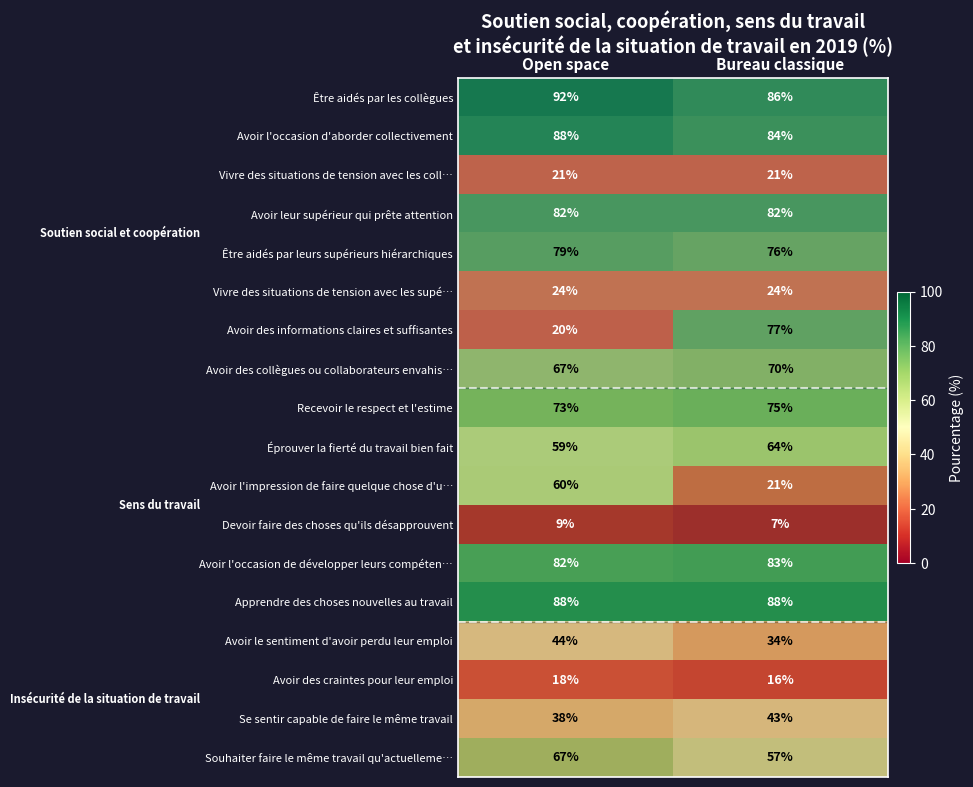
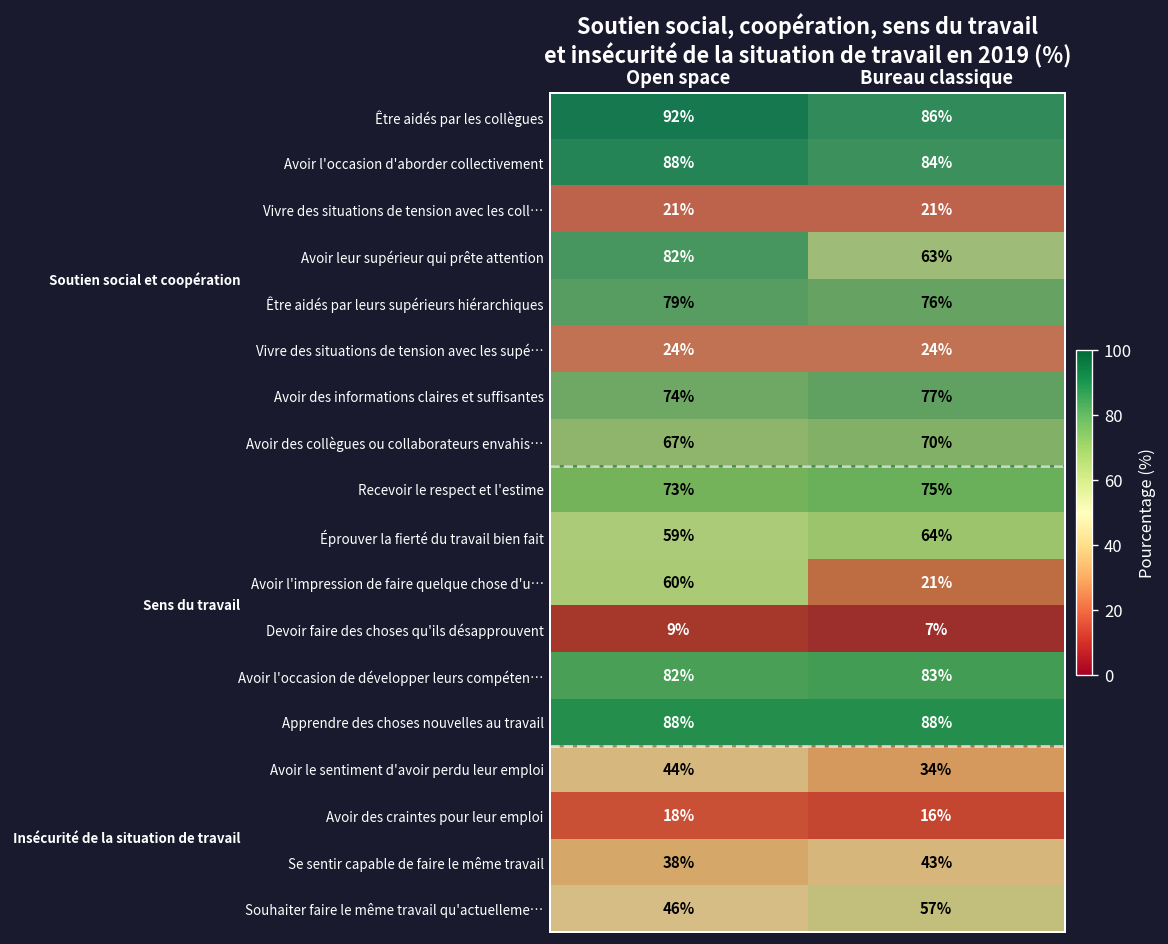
  {
    "Être aidés par les collègues": {
      "Open space": "92%",
      "Bureau classique": "86%"
    },
    "Avoir l'occasion d'aborder collectivement": {
      "Open space": "88%",
      "Bureau classique": "84%"
    },
    "Vivre des situations de tension avec les coll…": {
      "Open space": "21%",
      "Bureau classique": "21%"
    },
    "Avoir leur supérieur qui prête attention": {
      "Open space": "82%",
-     "Bureau classique": "82%"
+     "Bureau classique": "63%"
    },
    "Être aidés par leurs supérieurs hiérarchiques": {
      "Open space": "79%",
      "Bureau classique": "76%"
    },
    "Vivre des situations de tension avec les supé…": {
      "Open space": "24%",
      "Bureau classique": "24%"
    },
    "Avoir des informations claires et suffisantes": {
-     "Open space": "20%",
+     "Open space": "74%",
      "Bureau classique": "77%"
    },
    "Avoir des collègues ou collaborateurs envahis…": {
      "Open space": "67%",
      "Bureau classique": "70%"
    },
    "Recevoir le respect et l'estime": {
      "Open space": "73%",
      "Bureau classique": "75%"
    },
    "Éprouver la fierté du travail bien fait": {
      "Open space": "59%",
      "Bureau classique": "64%"
    },
    "Avoir l'impression de faire quelque chose d'u…": {
      "Open space": "60%",
      "Bureau classique": "21%"
    },
    "Devoir faire des choses qu'ils désapprouvent": {
      "Open space": "9%",
      "Bureau classique": "7%"
    },
    "Avoir l'occasion de développer leurs compéten…": {
      "Open space": "82%",
      "Bureau classique": "83%"
    },
    "Apprendre des choses nouvelles au travail": {
      "Open space": "88%",
      "Bureau classique": "88%"
    },
    "Avoir le sentiment d'avoir perdu leur emploi": {
      "Open space": "44%",
      "Bureau classique": "34%"
    },
    "Avoir des craintes pour leur emploi": {
      "Open space": "18%",
      "Bureau classique": "16%"
    },
    "Se sentir capable de faire le même travail": {
      "Open space": "38%",
      "Bureau classique": "43%"
    },
    "Souhaiter faire le même travail qu'actuelleme…": {
-     "Open space": "67%",
+     "Open space": "46%",
      "Bureau classique": "57%"
    }
  }
